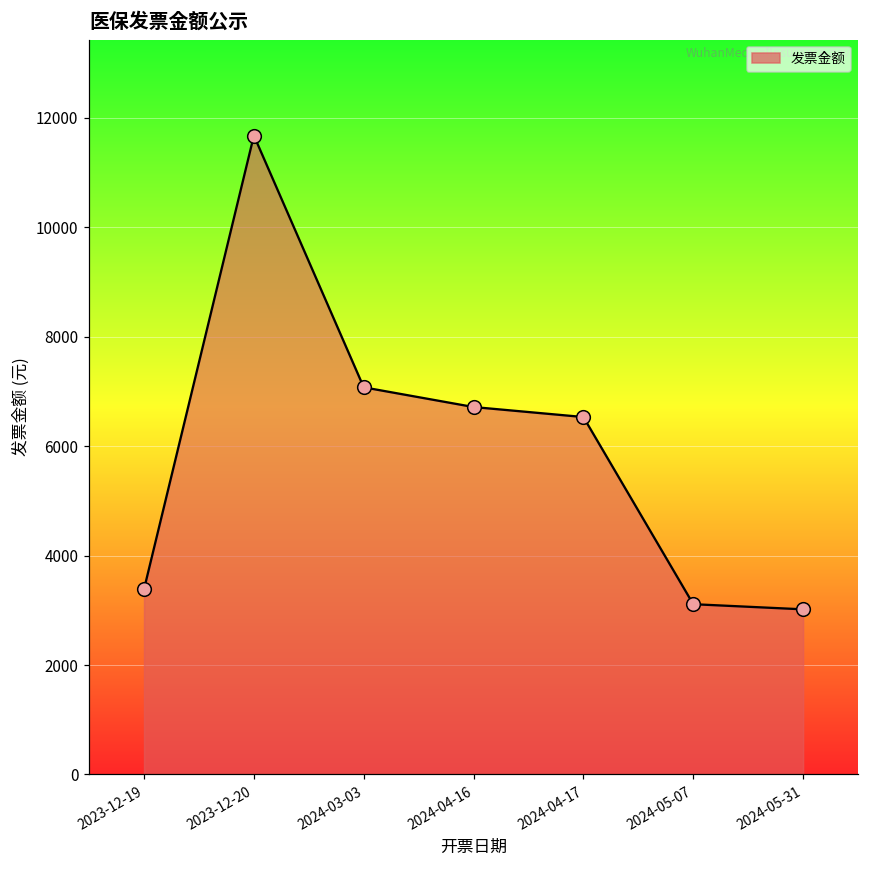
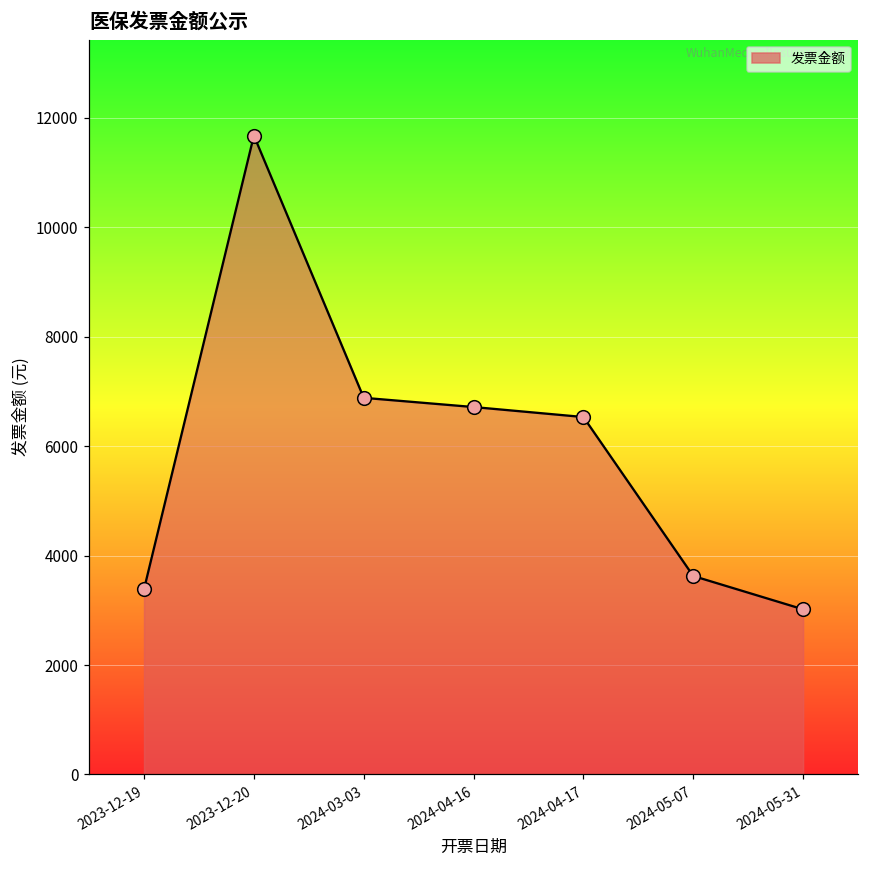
  {
    "2023-12-19": 3400,
    "2023-12-20": 11700,
-   "2024-03-03": 7100,
+   "2024-03-03": 6900,
    "2024-04-16": 6700,
    "2024-04-17": 6500,
-   "2024-05-07": 3100,
+   "2024-05-07": 3600,
    "2024-05-31": 3000
  }
